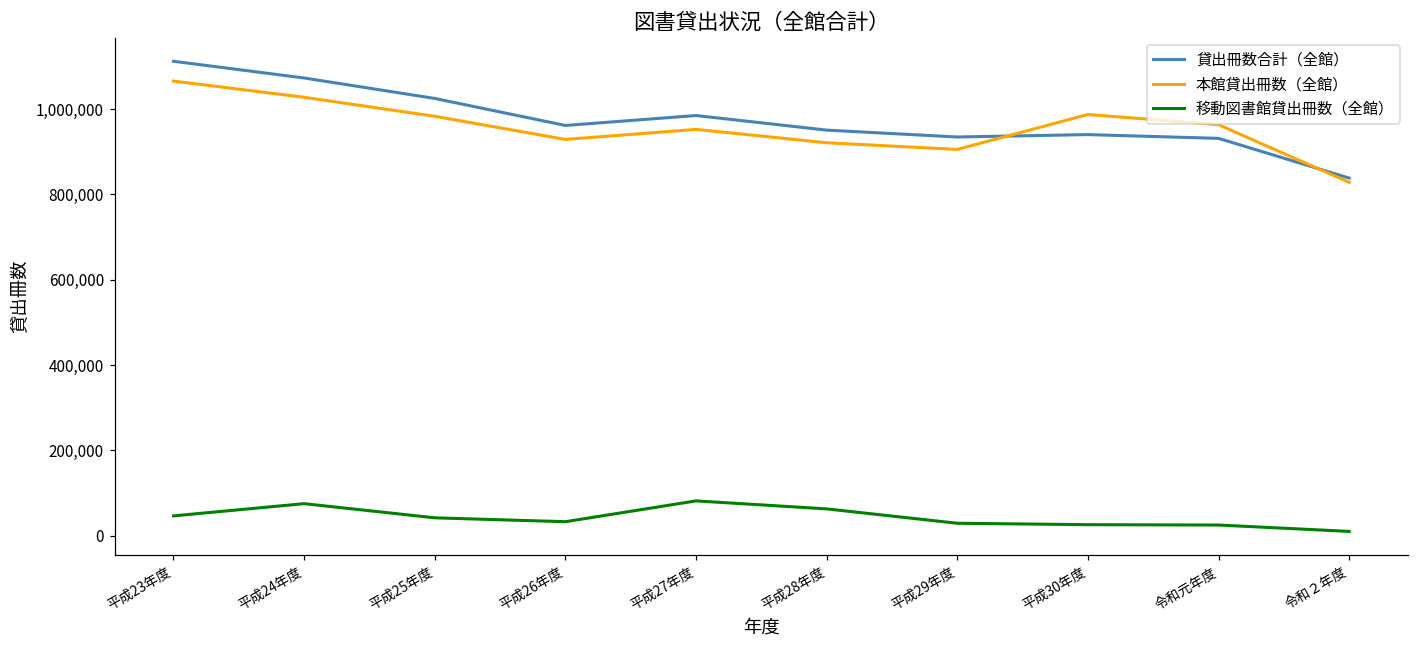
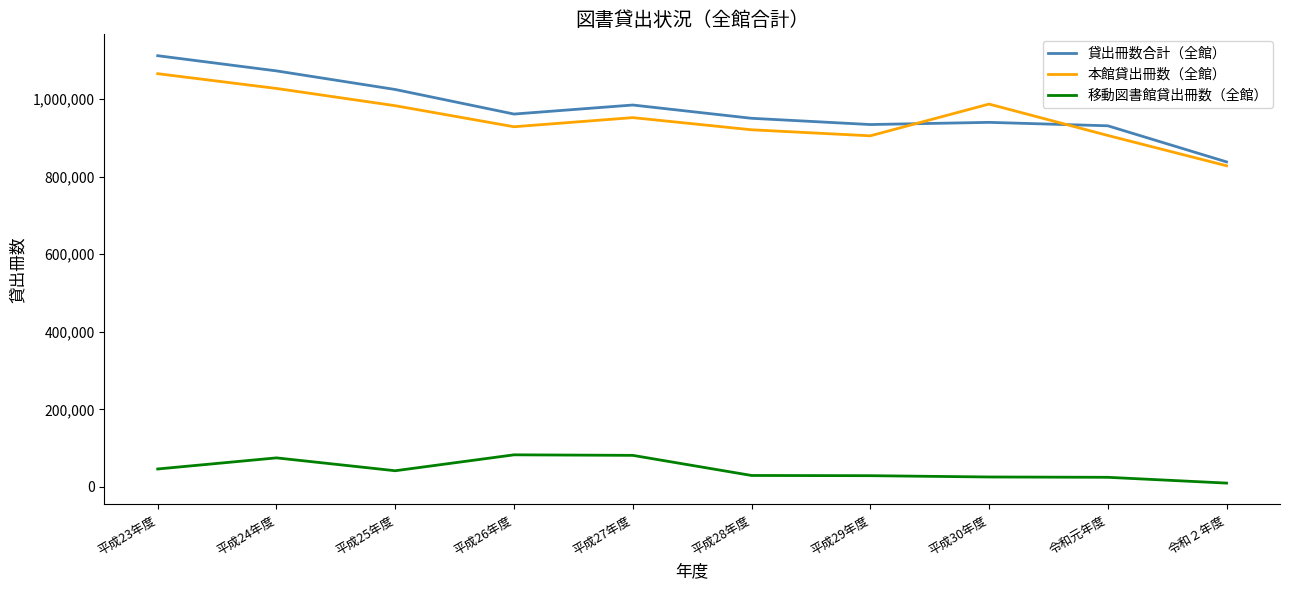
  {
    "貸出冊数合計（全館）": {
      "平成23年度": "1,110,000",
      "平成24年度": "1,070,000",
      "平成25年度": "1,020,000",
      "平成26年度": "960,000",
      "平成27年度": "980,000",
      "平成28年度": "950,000",
      "平成29年度": "930,000",
      "平成30年度": "940,000",
      "令和元年度": "930,000",
      "令和２年度": "840,000"
    },
    "本館貸出冊数（全館）": {
      "平成23年度": "1,070,000",
      "平成24年度": "1,030,000",
      "平成25年度": "980,000",
      "平成26年度": "930,000",
      "平成27年度": "950,000",
      "平成28年度": "920,000",
      "平成29年度": "910,000",
      "平成30年度": "990,000",
-     "令和元年度": "960,000",
+     "令和元年度": "910,000",
      "令和２年度": "830,000"
    },
    "移動図書館貸出冊数（全館）": {
      "平成23年度": "50,000",
      "平成24年度": "80,000",
      "平成25年度": "40,000",
-     "平成26年度": "30,000",
+     "平成26年度": "80,000",
      "平成27年度": "80,000",
-     "平成28年度": "60,000",
+     "平成28年度": "30,000",
      "平成29年度": "30,000",
      "平成30年度": "30,000",
      "令和元年度": "20,000",
      "令和２年度": "10,000"
    }
  }
